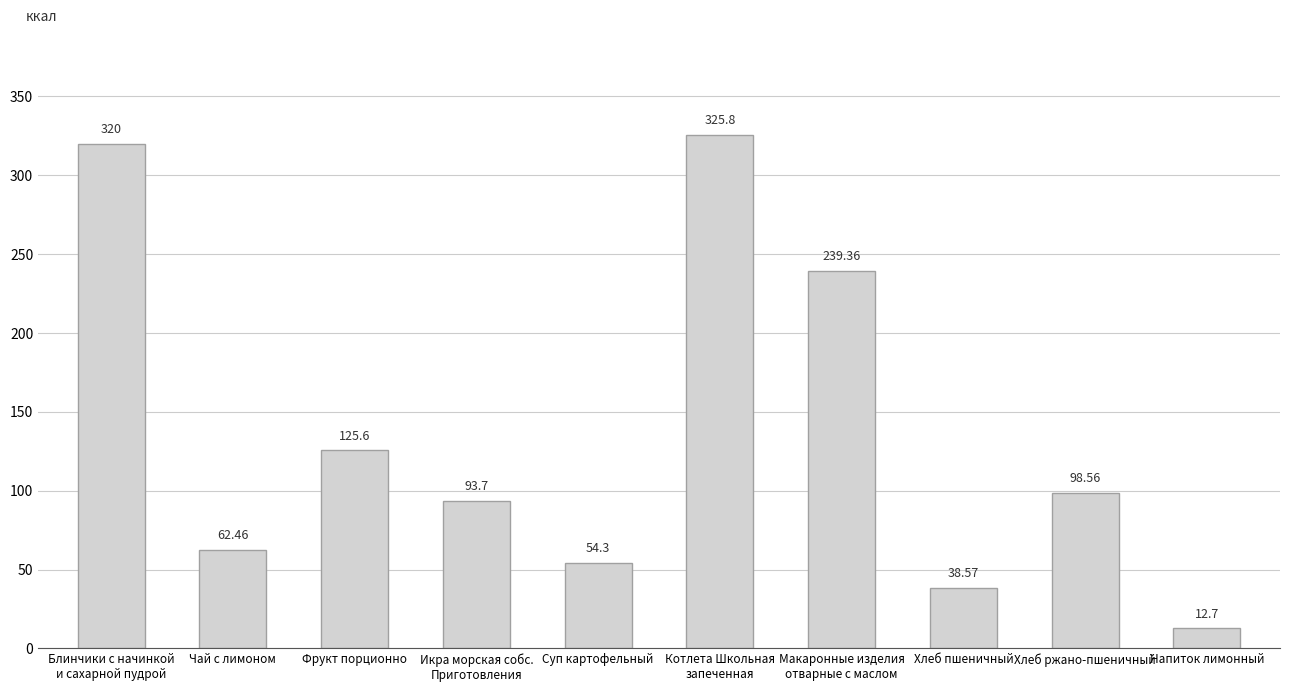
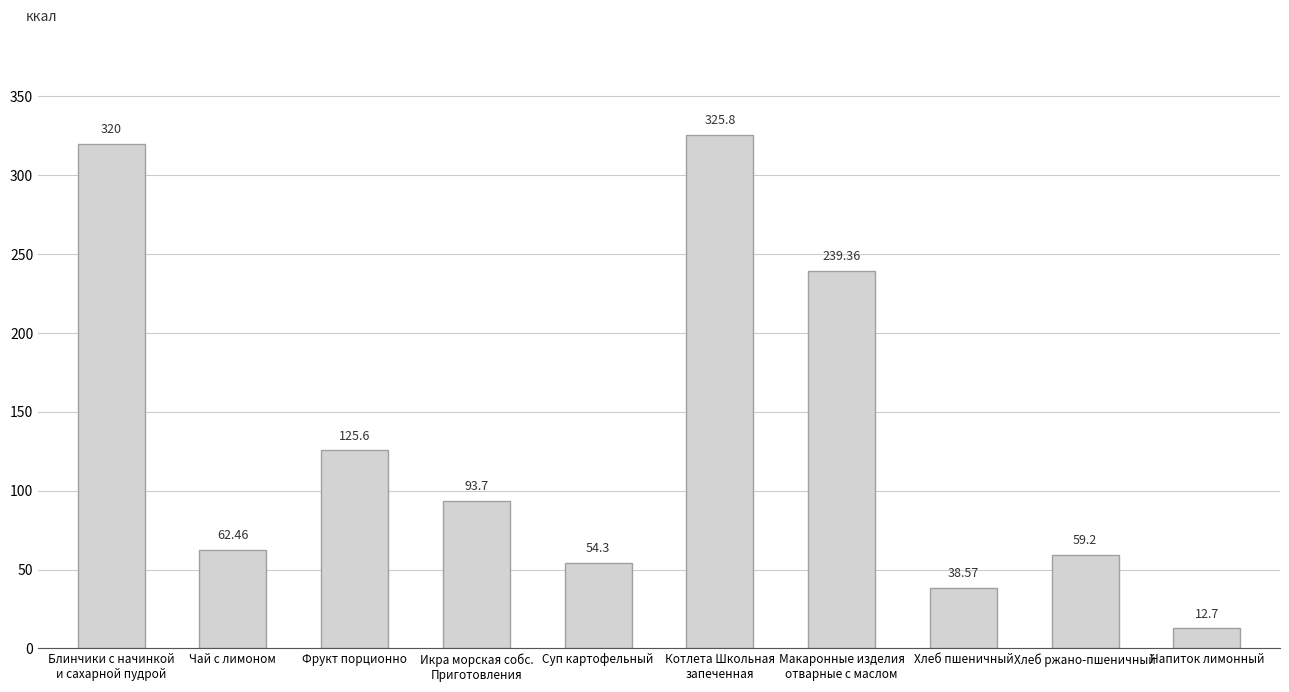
  {
    "Блинчики с начинкой и сахарной пудрой": 320,
    "Чай с лимоном": 62.46,
    "Фрукт порционно": 125.6,
    "Икра морская собс. Приготовления": 93.7,
    "Суп картофельный": 54.3,
    "Котлета Школьная запеченная": 325.8,
    "Макаронные изделия отварные с маслом": 239.36,
    "Хлеб пшеничный": 38.57,
-   "Хлеб ржано-пшеничный": 98.56,
+   "Хлеб ржано-пшеничный": 59.2,
    "Напиток лимонный": 12.7
  }
